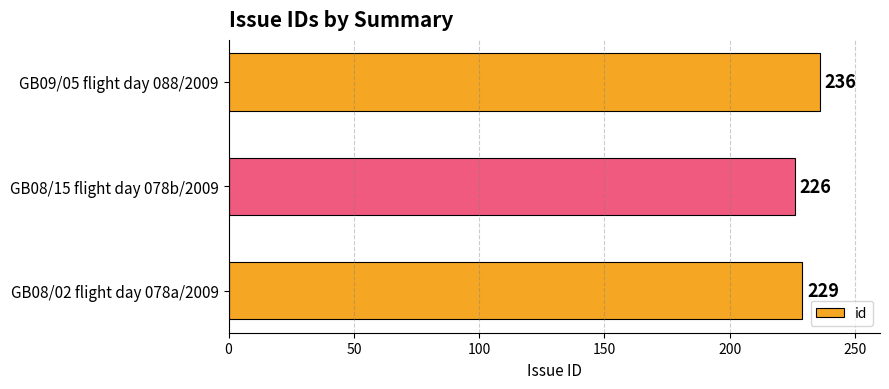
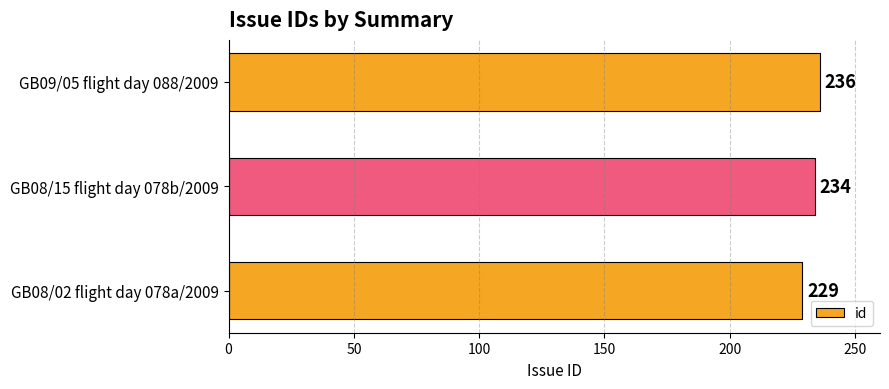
  {
    "GB09/05 flight day 088/2009": 236,
-   "GB08/15 flight day 078b/2009": 226,
+   "GB08/15 flight day 078b/2009": 234,
    "GB08/02 flight day 078a/2009": 229
  }
